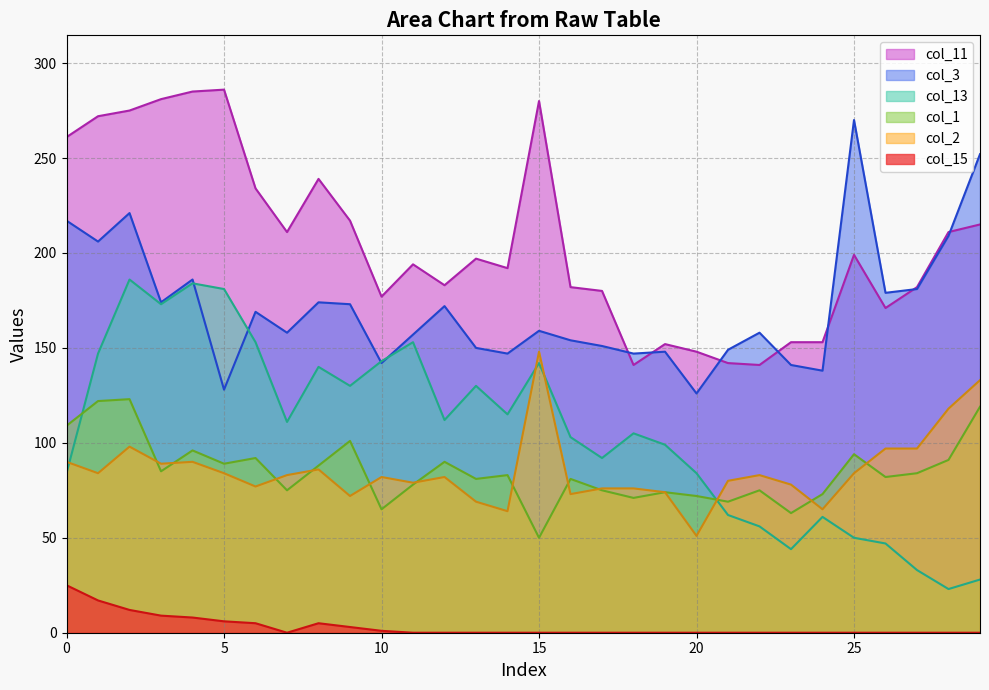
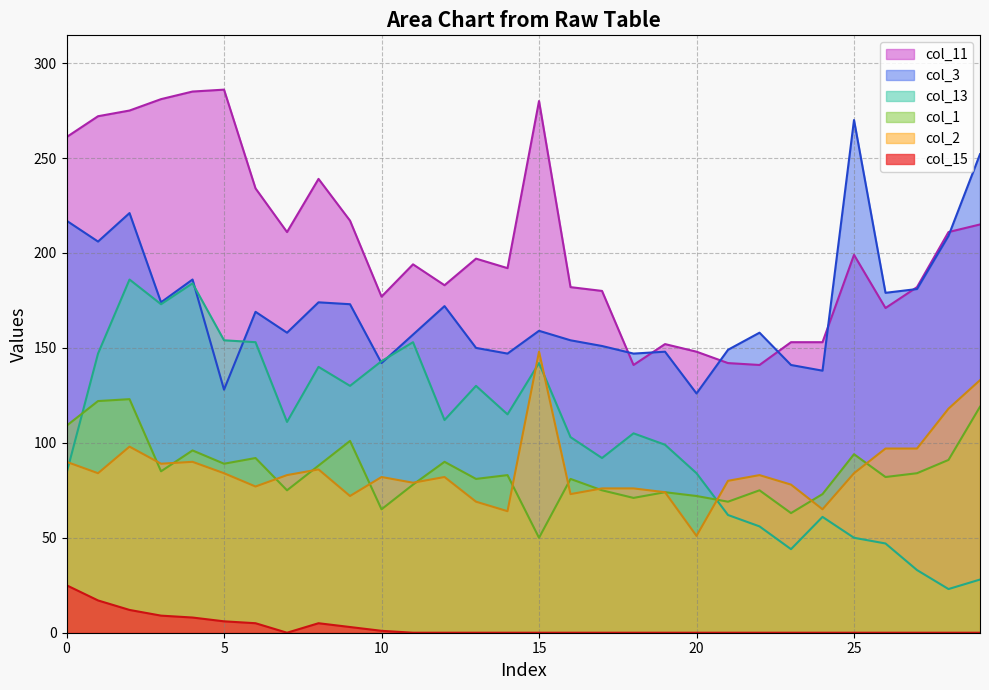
  {
    "col_11": {
      "0": 261,
      "5": 286,
      "10": 177,
      "15": 280,
      "20": 148,
      "25": 199
    },
    "col_3": {
      "0": 217,
      "5": 128,
      "15": 159,
      "20": 126,
      "25": 270
    },
    "col_13": {
      "0": 84,
-     "5": 181,
+     "5": 154,
      "15": 142,
      "20": 84,
      "25": 50
    },
    "col_1": {
      "0": 109,
      "5": 89,
      "10": 65,
      "15": 50,
      "20": 72,
      "25": 94
    },
    "col_2": {
      "0": 90,
      "5": 84,
      "10": 82,
      "15": 148,
      "20": 51,
      "25": 84
    },
    "col_15": {
      "0": 25,
      "5": 6,
      "10": 1,
      "15": 0,
      "20": 0,
      "25": 0
    }
  }
